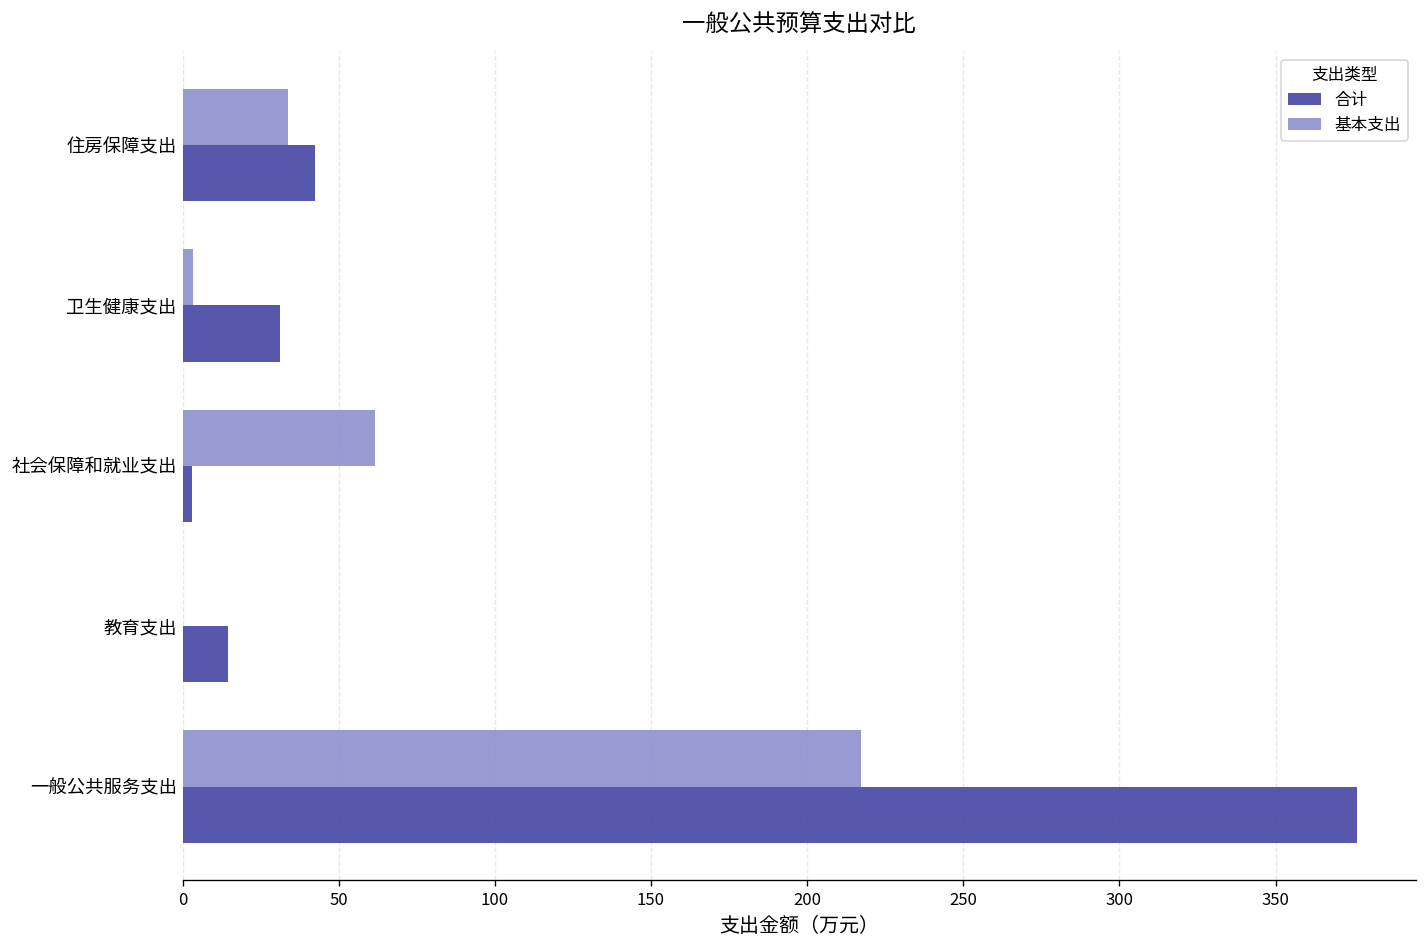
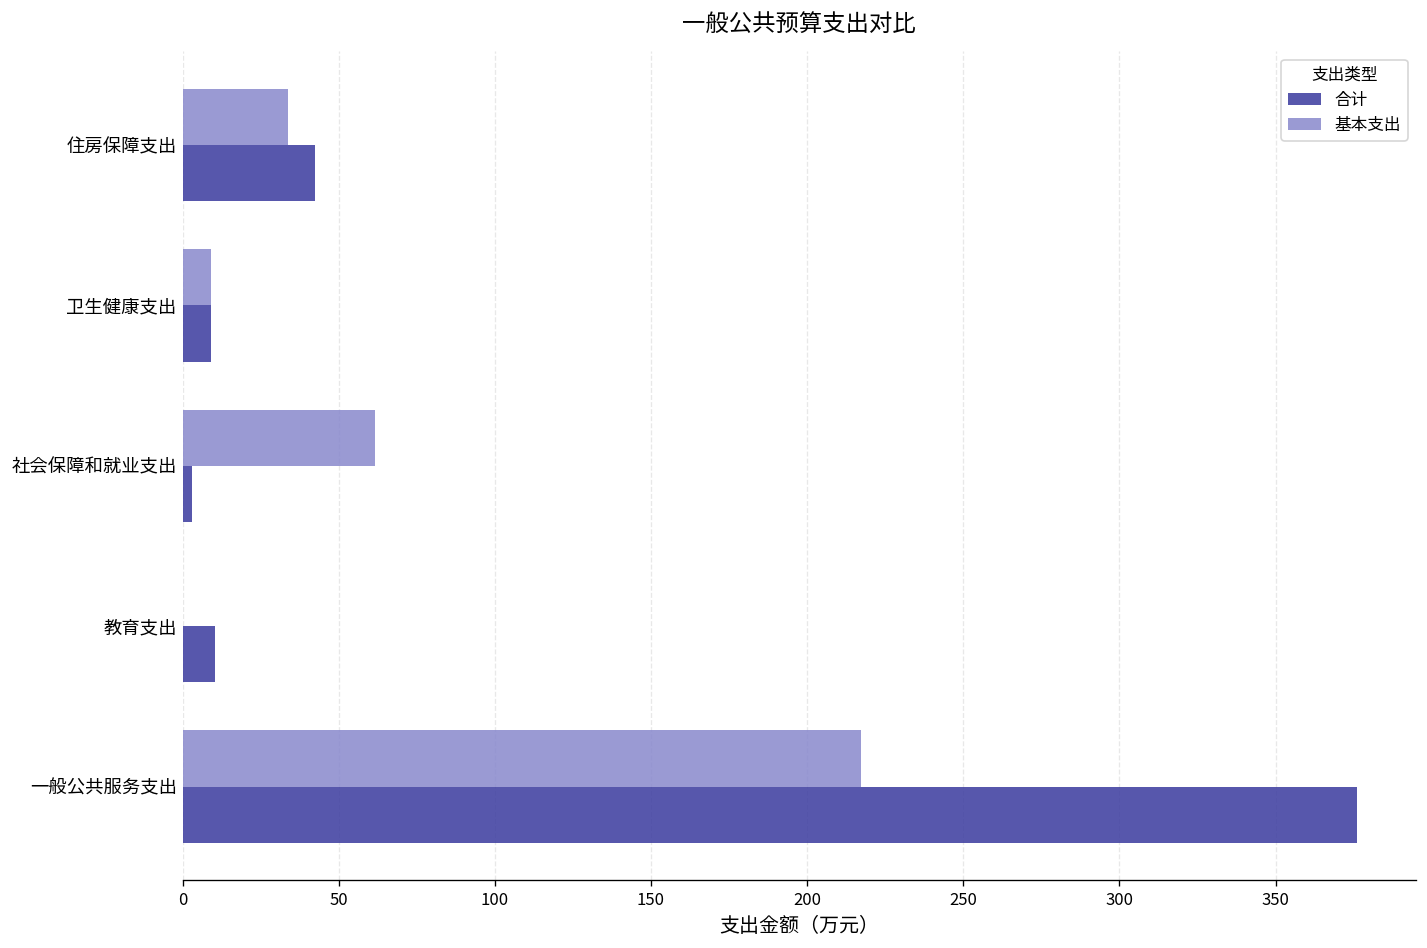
  {
    "合计": {
      "住房保障支出": 43,
-     "卫生健康支出": 31,
+     "卫生健康支出": 9,
      "社会保障和就业支出": 3,
-     "教育支出": 14,
+     "教育支出": 11,
      "一般公共服务支出": 376
    },
    "基本支出": {
      "住房保障支出": 34,
-     "卫生健康支出": 3,
+     "卫生健康支出": 9,
      "社会保障和就业支出": 62,
      "教育支出": 0,
      "一般公共服务支出": 217
    }
  }
